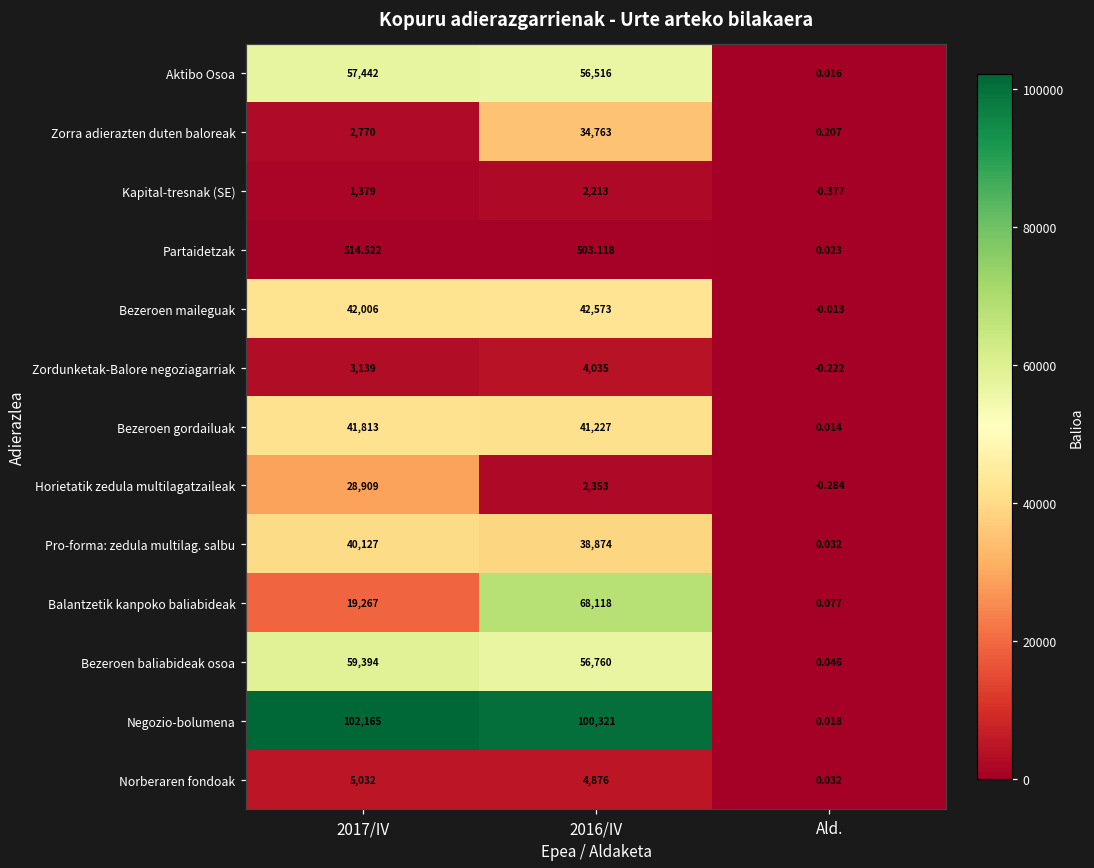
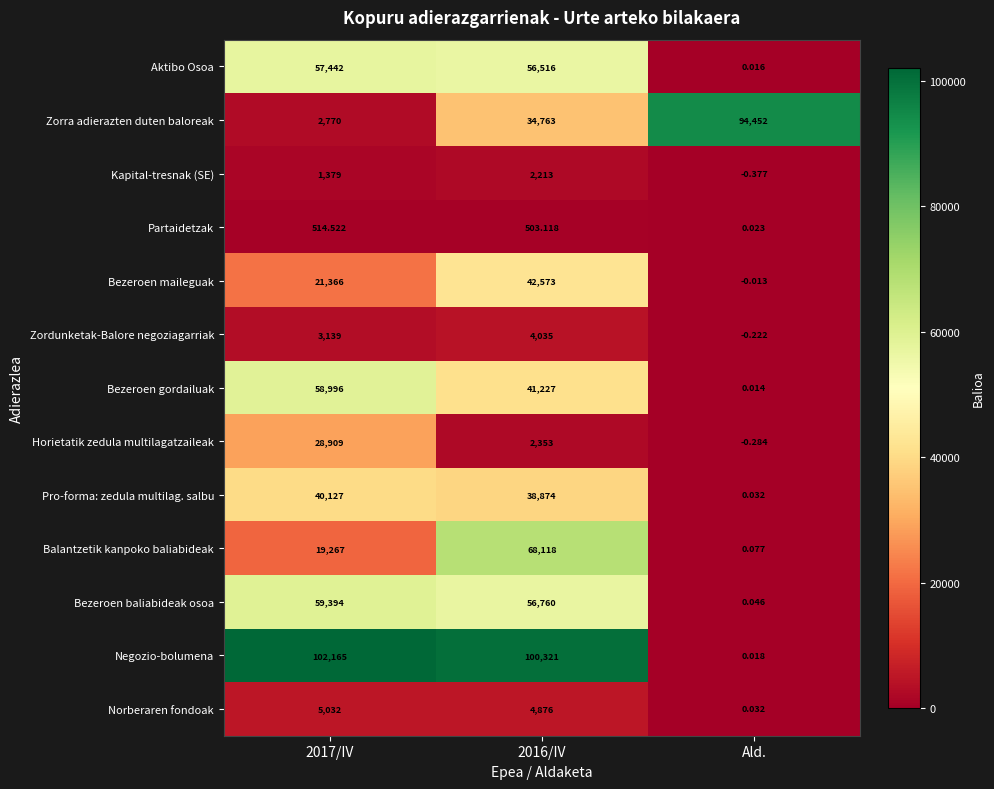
  {
    "Aktibo Osoa": {
      "2017/IV": "57,442",
      "2016/IV": "56,516",
      "Ald.": "0.016"
    },
    "Zorra adierazten duten baloreak": {
      "2017/IV": "2,770",
      "2016/IV": "34,763",
-     "Ald.": "0.207"
+     "Ald.": "94,452"
    },
    "Kapital-tresnak (SE)": {
      "2017/IV": "1,379",
      "2016/IV": "2,213",
      "Ald.": "-0.377"
    },
    "Partaidetzak": {
      "2017/IV": "514.522",
      "2016/IV": "503.118",
      "Ald.": "0.023"
    },
    "Bezeroen maileguak": {
-     "2017/IV": "42,006",
+     "2017/IV": "21,366",
      "2016/IV": "42,573",
      "Ald.": "-0.013"
    },
    "Zordunketak-Balore negoziagarriak": {
      "2017/IV": "3,139",
      "2016/IV": "4,035",
      "Ald.": "-0.222"
    },
    "Bezeroen gordailuak": {
-     "2017/IV": "41,813",
+     "2017/IV": "58,996",
      "2016/IV": "41,227",
      "Ald.": "0.014"
    },
    "Horietatik zedula multilagatzaileak": {
      "2017/IV": "28,909",
      "2016/IV": "2,353",
      "Ald.": "-0.284"
    },
    "Pro-forma: zedula multilag. salbu": {
      "2017/IV": "40,127",
      "2016/IV": "38,874",
      "Ald.": "0.032"
    },
    "Balantzetik kanpoko baliabideak": {
      "2017/IV": "19,267",
      "2016/IV": "68,118",
      "Ald.": "0.077"
    },
    "Bezeroen baliabideak osoa": {
      "2017/IV": "59,394",
      "2016/IV": "56,760",
      "Ald.": "0.046"
    },
    "Negozio-bolumena": {
      "2017/IV": "102,165",
      "2016/IV": "100,321",
      "Ald.": "0.018"
    },
    "Norberaren fondoak": {
      "2017/IV": "5,032",
      "2016/IV": "4,876",
      "Ald.": "0.032"
    }
  }
